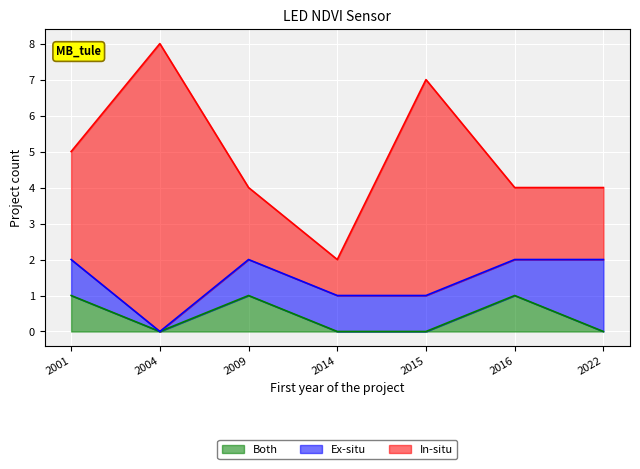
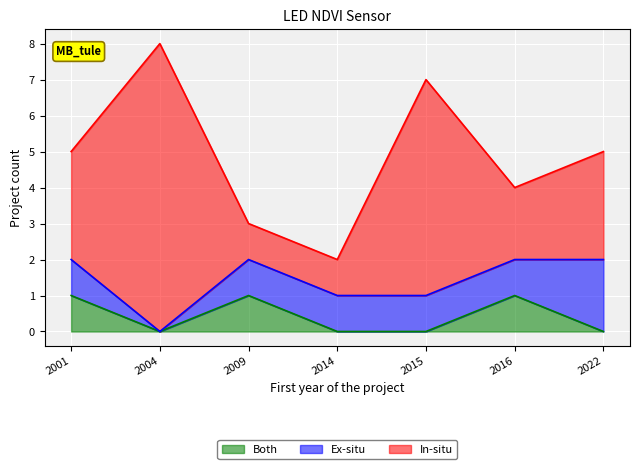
  {
    "Both": {
      "2001": 1,
      "2009": 1,
      "2014": 0,
      "2015": 0,
      "2016": 1,
      "2022": 0
    },
    "Ex-situ": {
      "2001": 2,
      "2009": 2,
      "2014": 1,
      "2015": 1,
      "2016": 2,
      "2022": 2
    },
    "In-situ": {
      "2001": 3,
      "2004": 8,
-     "2009": 2,
+     "2009": 1,
      "2014": 1,
      "2015": 6,
      "2016": 2,
-     "2022": 2
+     "2022": 3
    }
  }
